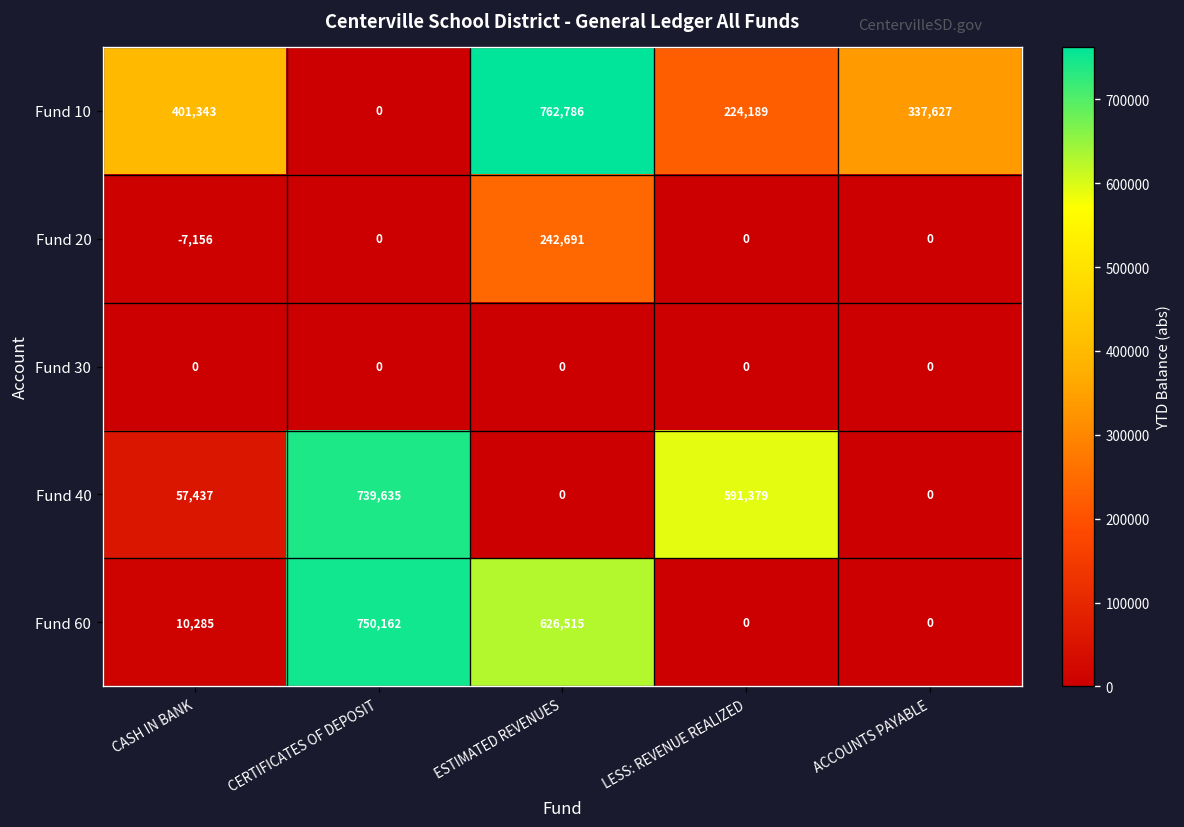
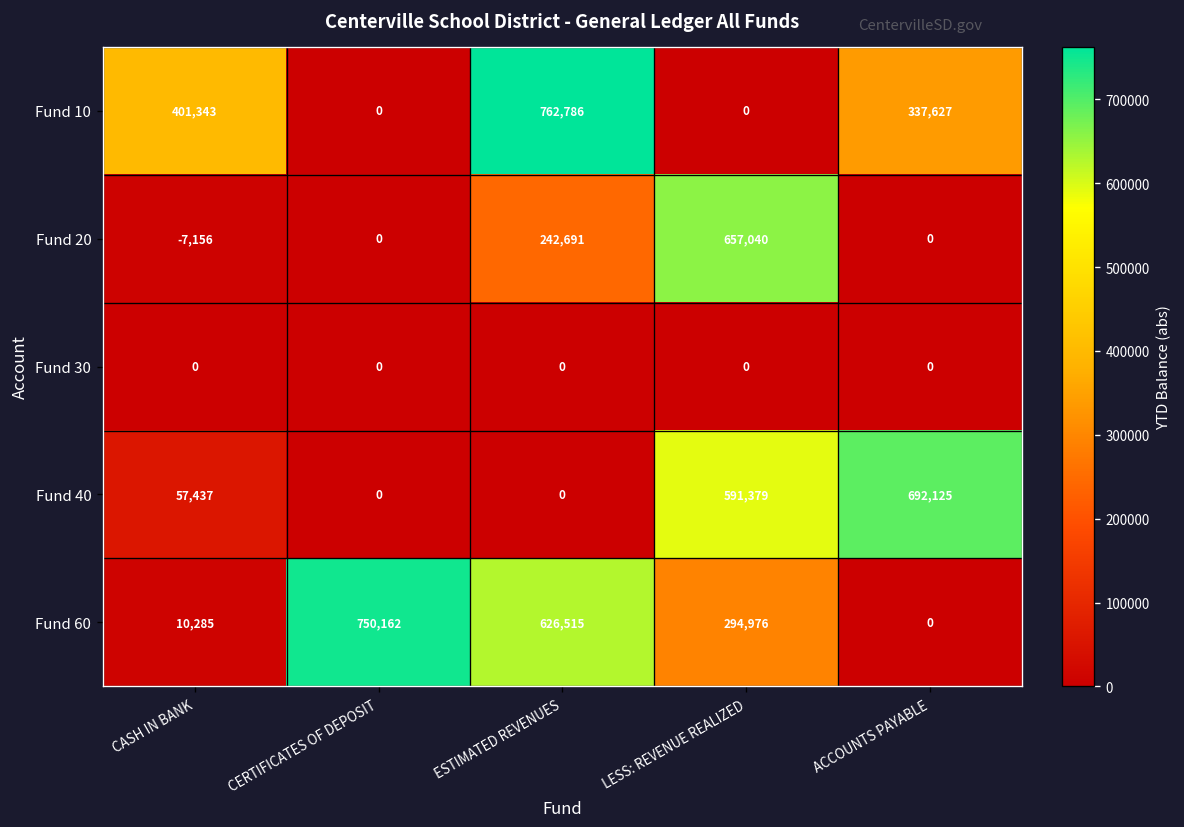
  {
    "Fund 10": {
      "CASH IN BANK": "401,343",
      "CERTIFICATES OF DEPOSIT": "0",
      "ESTIMATED REVENUES": "762,786",
-     "LESS: REVENUE REALIZED": "224,189",
+     "LESS: REVENUE REALIZED": "0",
      "ACCOUNTS PAYABLE": "337,627"
    },
    "Fund 20": {
      "CASH IN BANK": "-7,156",
      "CERTIFICATES OF DEPOSIT": "0",
      "ESTIMATED REVENUES": "242,691",
-     "LESS: REVENUE REALIZED": "0",
+     "LESS: REVENUE REALIZED": "657,040",
      "ACCOUNTS PAYABLE": "0"
    },
    "Fund 30": {
      "CASH IN BANK": "0",
      "CERTIFICATES OF DEPOSIT": "0",
      "ESTIMATED REVENUES": "0",
      "LESS: REVENUE REALIZED": "0",
      "ACCOUNTS PAYABLE": "0"
    },
    "Fund 40": {
      "CASH IN BANK": "57,437",
-     "CERTIFICATES OF DEPOSIT": "739,635",
+     "CERTIFICATES OF DEPOSIT": "0",
      "ESTIMATED REVENUES": "0",
      "LESS: REVENUE REALIZED": "591,379",
-     "ACCOUNTS PAYABLE": "0"
+     "ACCOUNTS PAYABLE": "692,125"
    },
    "Fund 60": {
      "CASH IN BANK": "10,285",
      "CERTIFICATES OF DEPOSIT": "750,162",
      "ESTIMATED REVENUES": "626,515",
-     "LESS: REVENUE REALIZED": "0",
+     "LESS: REVENUE REALIZED": "294,976",
      "ACCOUNTS PAYABLE": "0"
    }
  }
